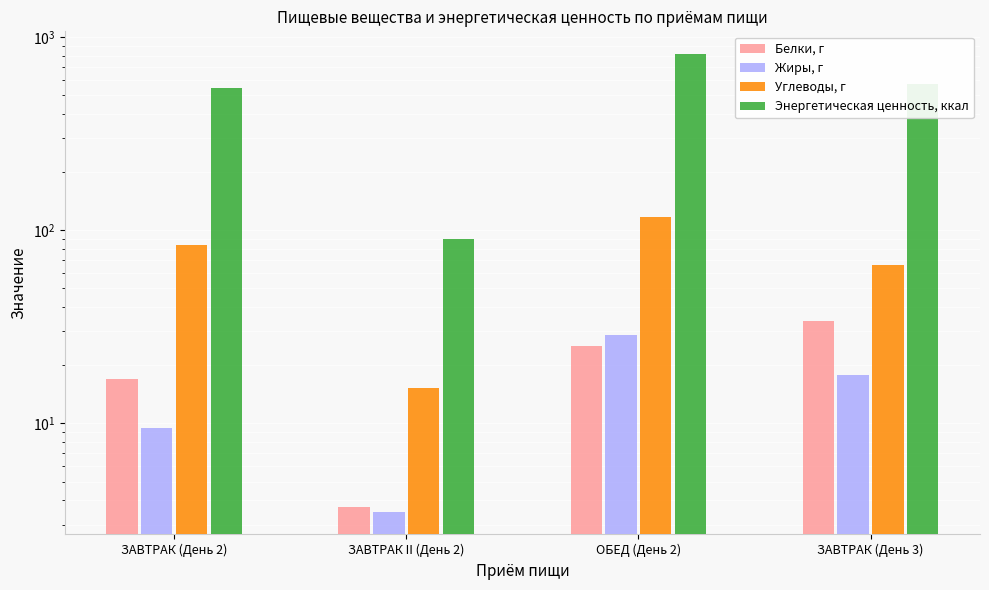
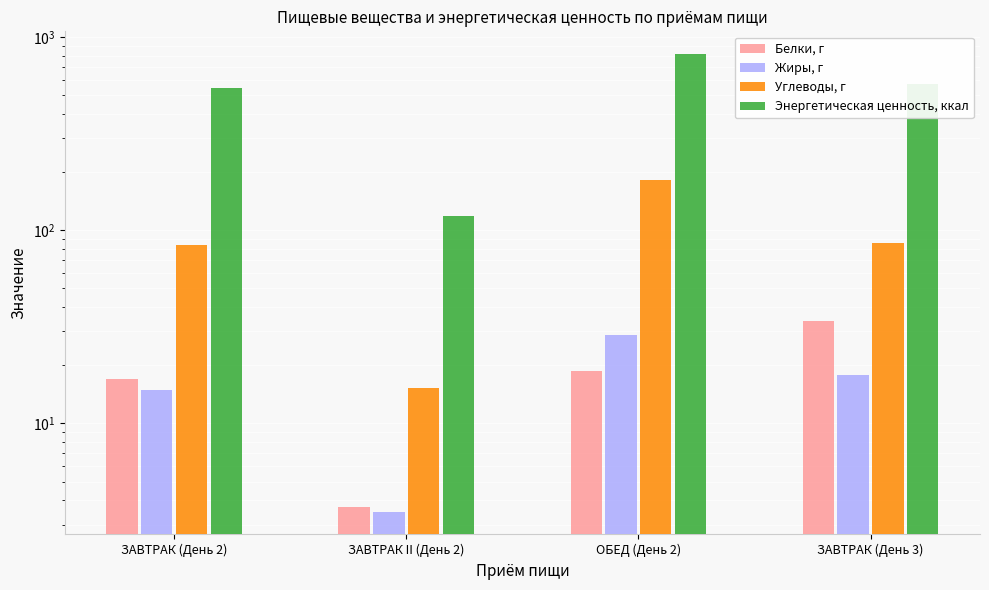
  {
    "Белки, г": {
      "ЗАВТРАК (День 2)": 17,
      "ЗАВТРАК II (День 2)": 3.7,
-     "ОБЕД (День 2)": 25,
+     "ОБЕД (День 2)": 19,
      "ЗАВТРАК (День 3)": 34
    },
    "Жиры, г": {
-     "ЗАВТРАК (День 2)": 10,
+     "ЗАВТРАК (День 2)": 15,
      "ЗАВТРАК II (День 2)": 3.5,
      "ОБЕД (День 2)": 29,
      "ЗАВТРАК (День 3)": 18
    },
    "Углеводы, г": {
      "ЗАВТРАК (День 2)": 80,
      "ЗАВТРАК II (День 2)": 15,
-     "ОБЕД (День 2)": 120,
-     "ЗАВТРАК (День 3)": 66
+     "ОБЕД (День 2)": 180,
+     "ЗАВТРАК (День 3)": 90
    },
    "Энергетическая ценность, ккал": {
      "ЗАВТРАК (День 2)": 540,
-     "ЗАВТРАК II (День 2)": 90,
+     "ЗАВТРАК II (День 2)": 120,
      "ОБЕД (День 2)": 820
    }
  }
